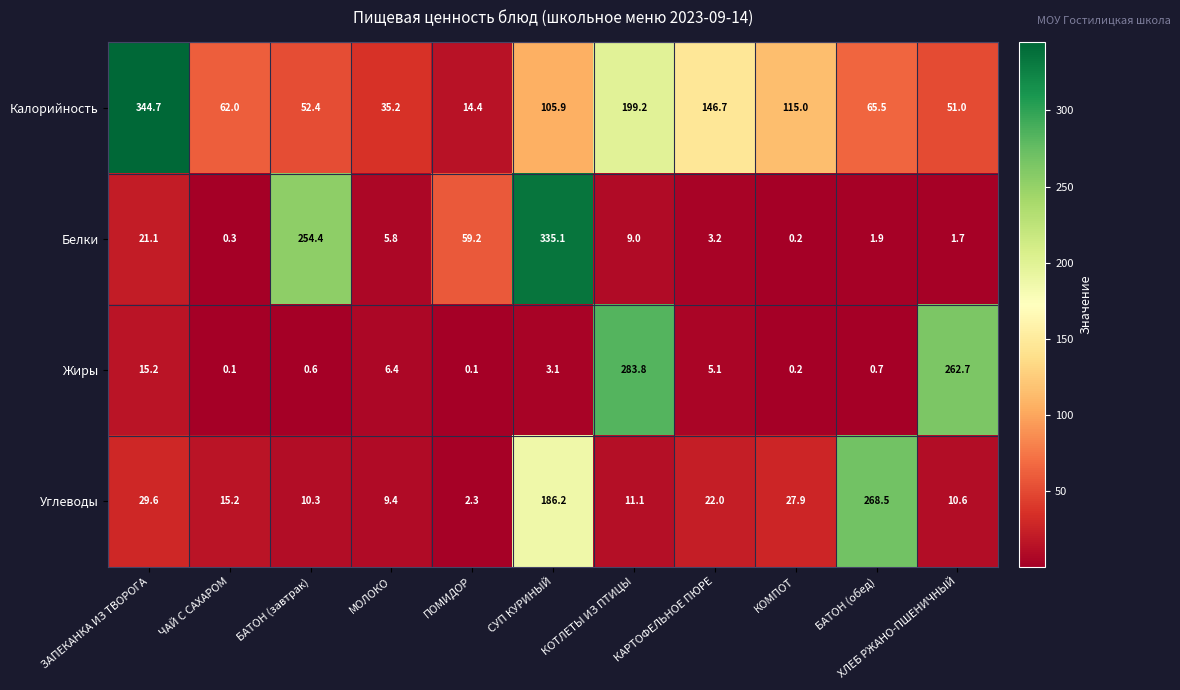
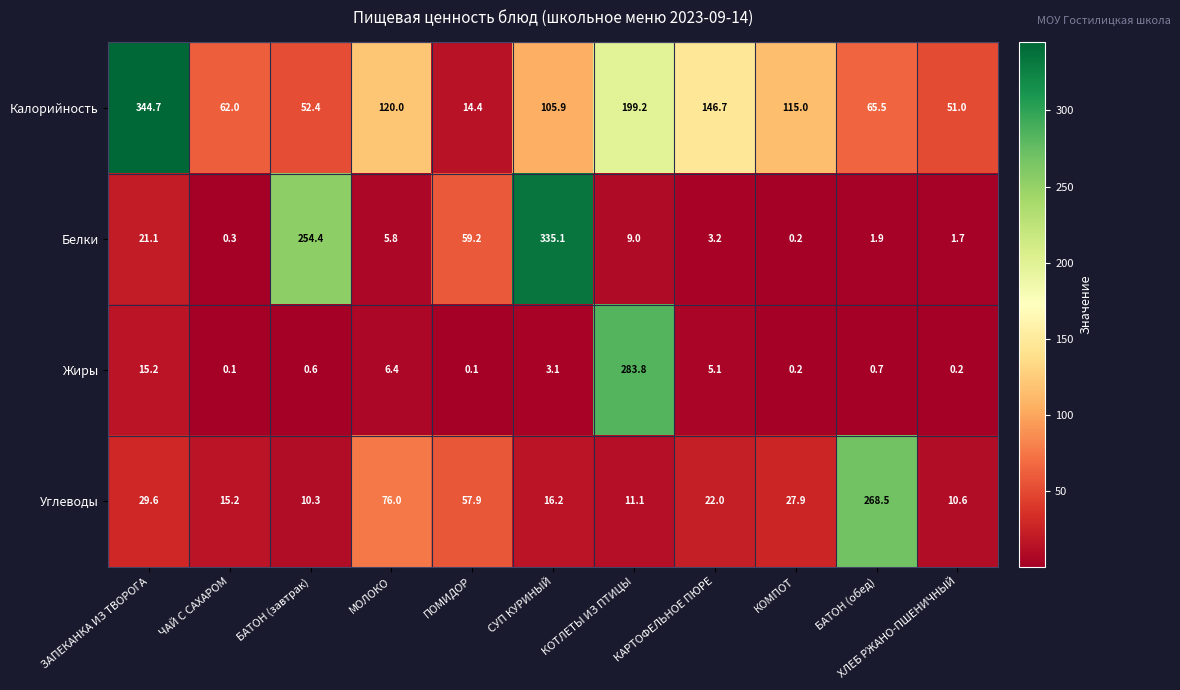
  {
    "Калорийность": {
      "ЗАПЕКАНКА ИЗ ТВОРОГА": 344.7,
      "ЧАЙ С САХАРОМ": 62.0,
      "БАТОН (завтрак)": 52.4,
-     "МОЛОКО": 35.2,
+     "МОЛОКО": 120.0,
      "ПОМИДОР": 14.4,
      "СУП КУРИНЫЙ": 105.9,
      "КОТЛЕТЫ ИЗ ПТИЦЫ": 199.2,
      "КАРТОФЕЛЬНОЕ ПЮРЕ": 146.7,
      "КОМПОТ": 115.0,
      "БАТОН (обед)": 65.5,
      "ХЛЕБ РЖАНО-ПШЕНИЧНЫЙ": 51.0
    },
    "Белки": {
      "ЗАПЕКАНКА ИЗ ТВОРОГА": 21.1,
      "ЧАЙ С САХАРОМ": 0.3,
      "БАТОН (завтрак)": 254.4,
      "МОЛОКО": 5.8,
      "ПОМИДОР": 59.2,
      "СУП КУРИНЫЙ": 335.1,
      "КОТЛЕТЫ ИЗ ПТИЦЫ": 9.0,
      "КАРТОФЕЛЬНОЕ ПЮРЕ": 3.2,
      "КОМПОТ": 0.2,
      "БАТОН (обед)": 1.9,
      "ХЛЕБ РЖАНО-ПШЕНИЧНЫЙ": 1.7
    },
    "Жиры": {
      "ЗАПЕКАНКА ИЗ ТВОРОГА": 15.2,
      "ЧАЙ С САХАРОМ": 0.1,
      "БАТОН (завтрак)": 0.6,
      "МОЛОКО": 6.4,
      "ПОМИДОР": 0.1,
      "СУП КУРИНЫЙ": 3.1,
      "КОТЛЕТЫ ИЗ ПТИЦЫ": 283.8,
      "КАРТОФЕЛЬНОЕ ПЮРЕ": 5.1,
      "КОМПОТ": 0.2,
      "БАТОН (обед)": 0.7,
-     "ХЛЕБ РЖАНО-ПШЕНИЧНЫЙ": 262.7
+     "ХЛЕБ РЖАНО-ПШЕНИЧНЫЙ": 0.2
    },
    "Углеводы": {
      "ЗАПЕКАНКА ИЗ ТВОРОГА": 29.6,
      "ЧАЙ С САХАРОМ": 15.2,
      "БАТОН (завтрак)": 10.3,
-     "МОЛОКО": 9.4,
-     "ПОМИДОР": 2.3,
-     "СУП КУРИНЫЙ": 186.2,
+     "МОЛОКО": 76.0,
+     "ПОМИДОР": 57.9,
+     "СУП КУРИНЫЙ": 16.2,
      "КОТЛЕТЫ ИЗ ПТИЦЫ": 11.1,
      "КАРТОФЕЛЬНОЕ ПЮРЕ": 22.0,
      "КОМПОТ": 27.9,
      "БАТОН (обед)": 268.5,
      "ХЛЕБ РЖАНО-ПШЕНИЧНЫЙ": 10.6
    }
  }
